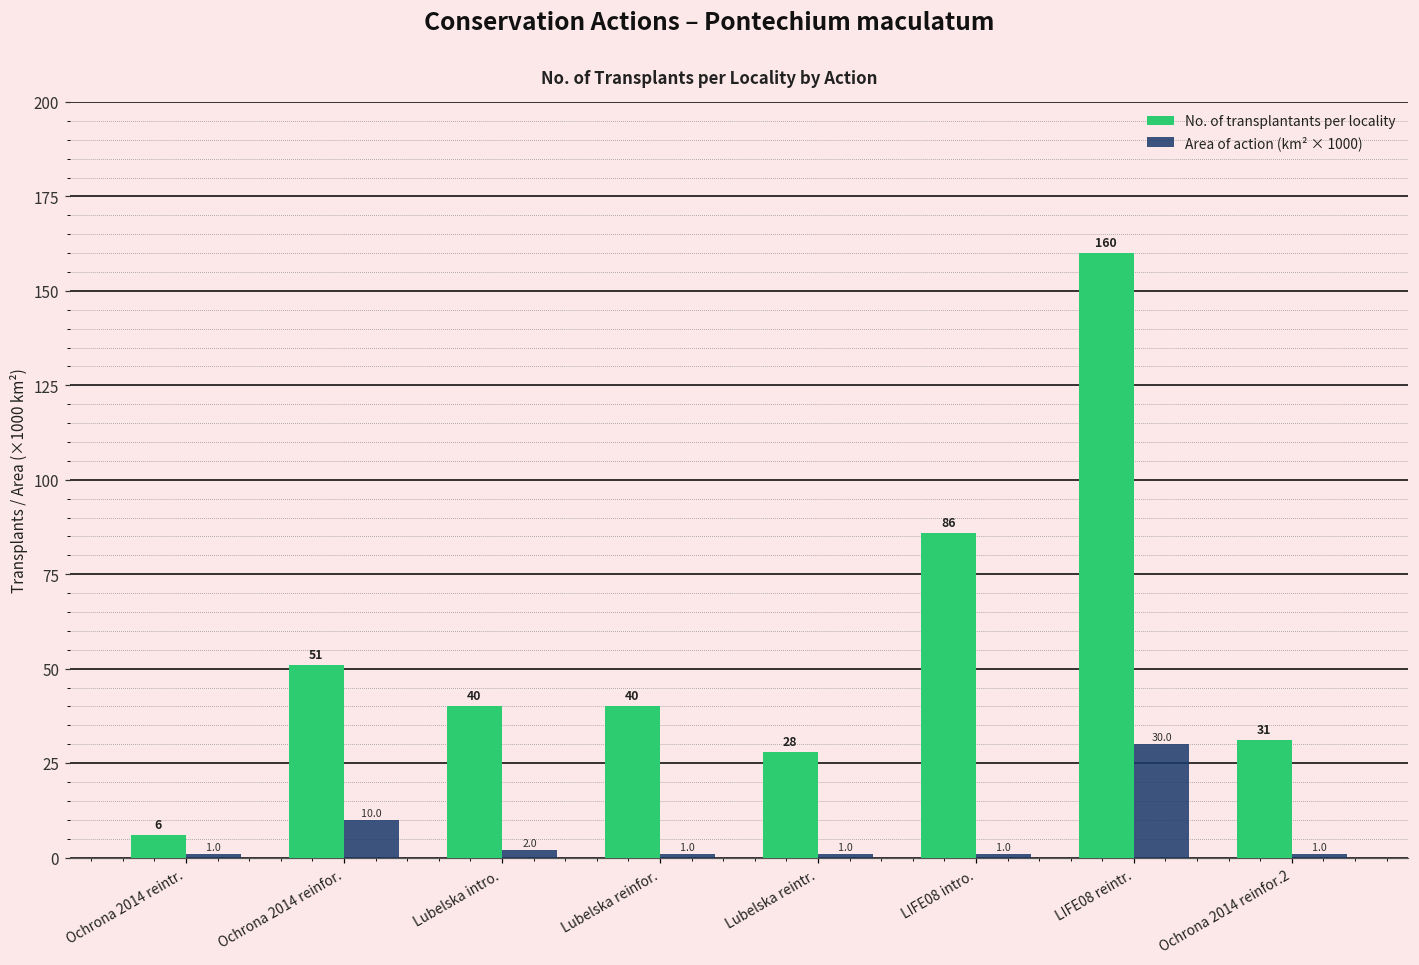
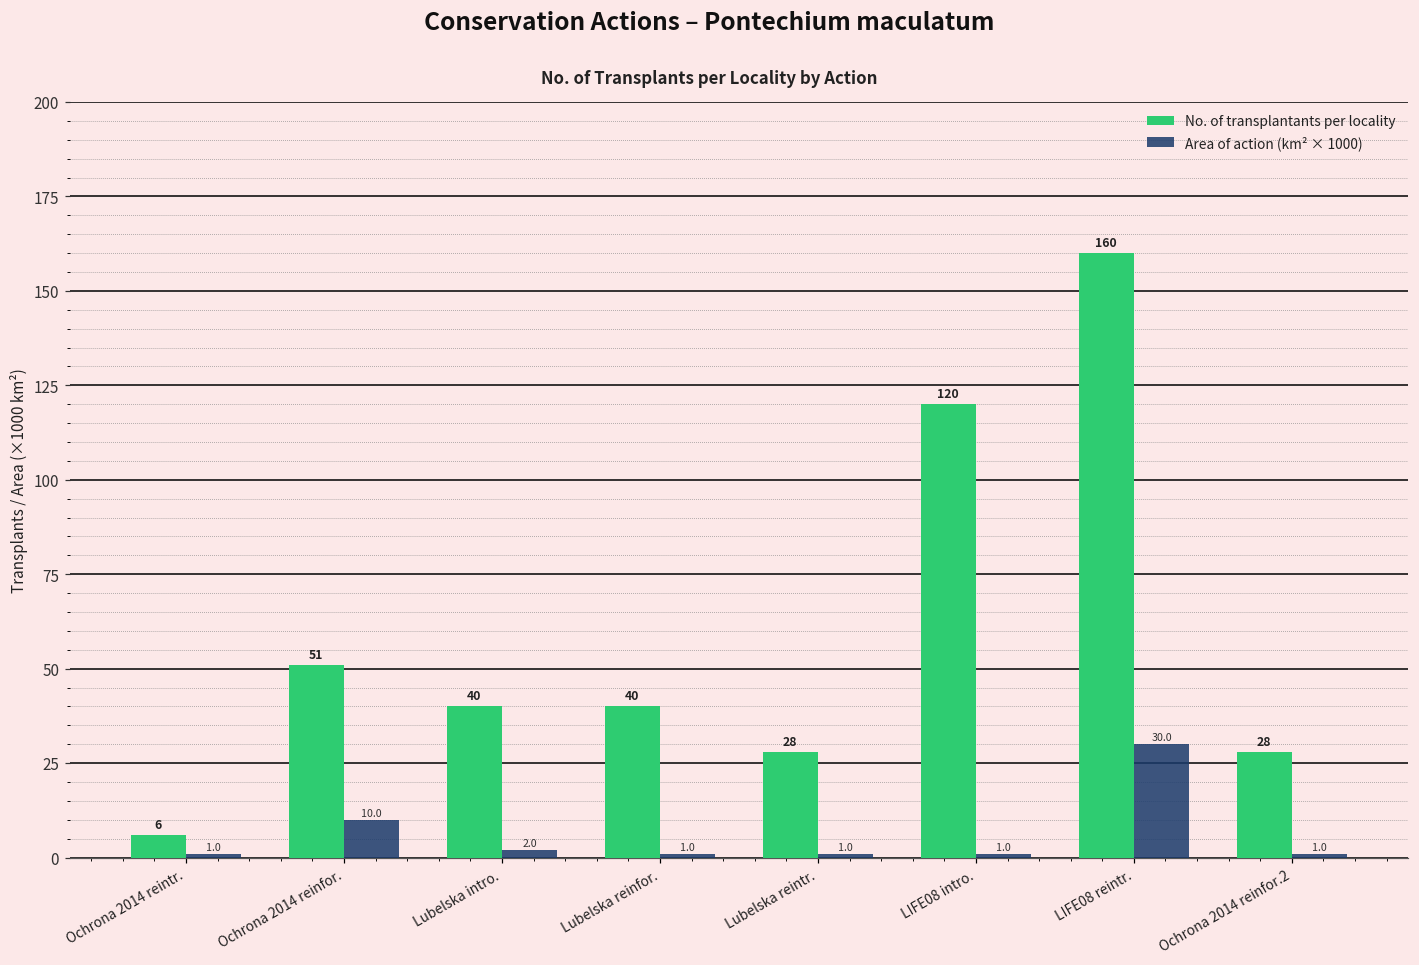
  {
    "No. of transplantants per locality": {
      "Ochrona 2014 reintr.": 6,
      "Ochrona 2014 reinfor.": 51,
      "Lubelska intro.": 40,
      "Lubelska reinfor.": 40,
      "Lubelska reintr.": 28,
-     "LIFE08 intro.": 86,
+     "LIFE08 intro.": 120,
      "LIFE08 reintr.": 160,
-     "Ochrona 2014 reinfor.2": 31
+     "Ochrona 2014 reinfor.2": 28
    },
    "Area of action (km² × 1000)": {
      "Ochrona 2014 reintr.": 1.0,
      "Ochrona 2014 reinfor.": 10.0,
      "Lubelska intro.": 2.0,
      "Lubelska reinfor.": 1.0,
      "Lubelska reintr.": 1.0,
      "LIFE08 intro.": 1.0,
      "LIFE08 reintr.": 30.0,
      "Ochrona 2014 reinfor.2": 1.0
    }
  }
